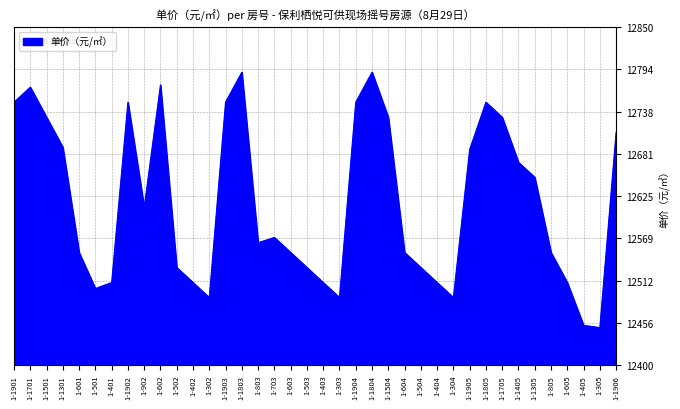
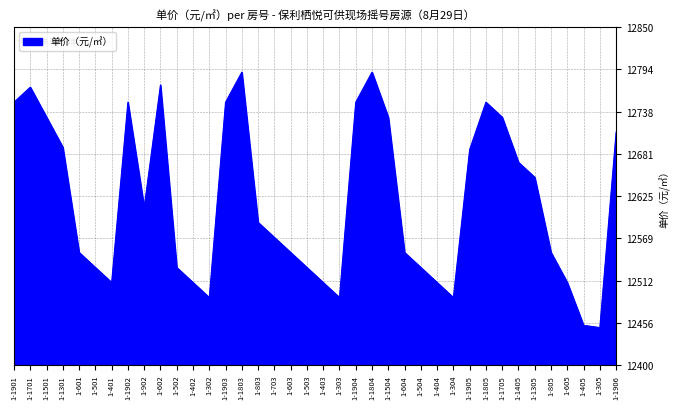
  {
    "1-1901": 12750,
    "1-1701": 12770,
    "1-1501": 12730,
    "1-1301": 12690,
    "1-601": 12550,
-   "1-501": 12500,
+   "1-501": 12530,
    "1-401": 12510,
    "1-1902": 12750,
    "1-902": 12610,
    "1-602": 12770,
    "1-502": 12530,
    "1-402": 12510,
    "1-302": 12490,
    "1-1903": 12750,
    "1-1803": 12790,
-   "1-803": 12560,
+   "1-803": 12590,
    "1-703": 12570,
    "1-603": 12550,
    "1-503": 12530,
    "1-403": 12510,
    "1-303": 12490,
    "1-1904": 12750,
    "1-1804": 12790,
    "1-1504": 12730,
    "1-604": 12550,
    "1-504": 12530,
    "1-404": 12510,
    "1-304": 12490,
    "1-1905": 12690,
    "1-1805": 12750,
    "1-1705": 12730,
    "1-1405": 12670,
    "1-1305": 12650,
    "1-805": 12550,
    "1-605": 12510,
    "1-405": 12450,
    "1-305": 12450,
    "1-1906": 12710
  }
